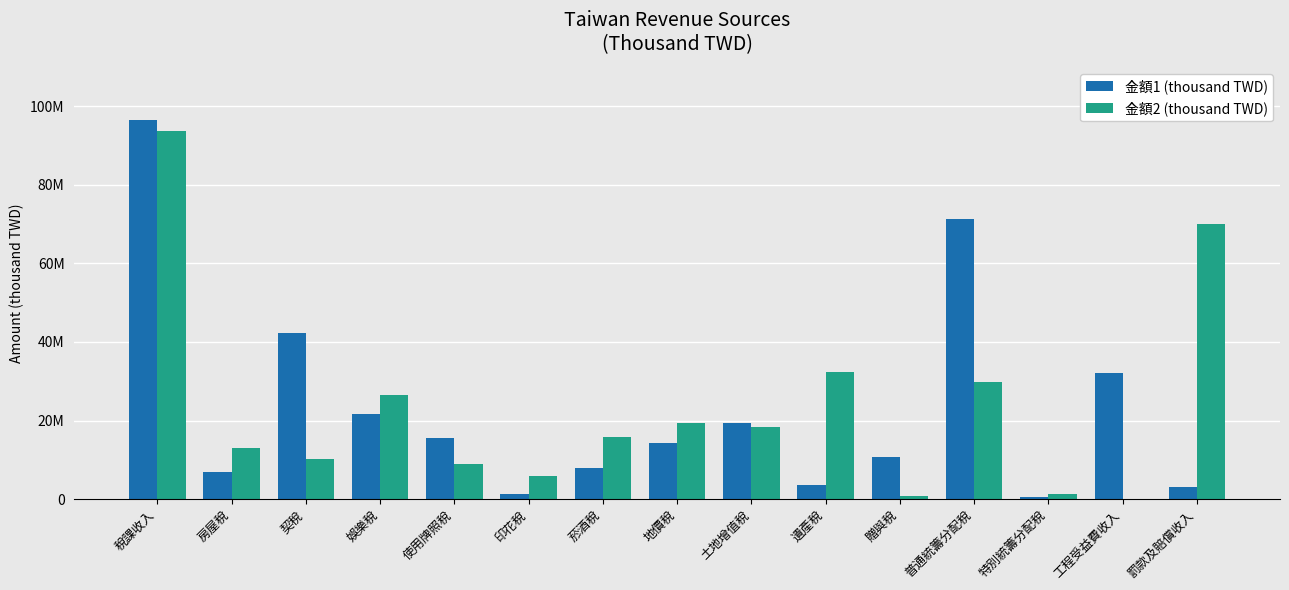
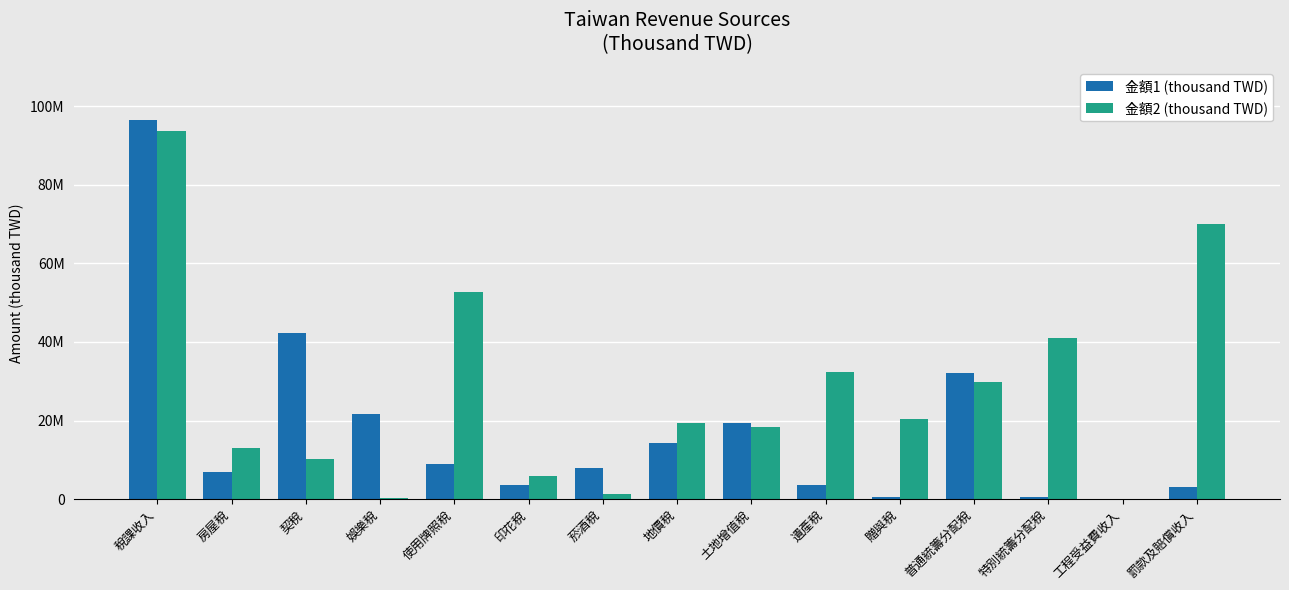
  {
    "金額1 (thousand TWD)": {
      "稅課收入": 96000000,
      "房屋稅": 7000000,
      "契稅": 42000000,
      "娛樂稅": 22000000,
-     "使用牌照稅": 16000000,
-     "印花稅": 1000000,
+     "使用牌照稅": 9000000,
+     "印花稅": 4000000,
      "菸酒稅": 8000000,
      "地價稅": 14000000,
      "土地增值稅": 20000000,
      "遺產稅": 4000000,
-     "贈與稅": 11000000,
-     "普通統籌分配稅": 71000000,
+     "贈與稅": 1000000,
+     "普通統籌分配稅": 32000000,
      "特別統籌分配稅": 1000000,
-     "工程受益費收入": 32000000,
+     "工程受益費收入": 0,
      "罰款及賠償收入": 3000000
    },
    "金額2 (thousand TWD)": {
      "稅課收入": 94000000,
      "房屋稅": 13000000,
      "契稅": 10000000,
-     "娛樂稅": 26000000,
-     "使用牌照稅": 9000000,
+     "娛樂稅": 0,
+     "使用牌照稅": 53000000,
      "印花稅": 6000000,
-     "菸酒稅": 16000000,
+     "菸酒稅": 1000000,
      "地價稅": 19000000,
      "土地增值稅": 18000000,
      "遺產稅": 32000000,
-     "贈與稅": 1000000,
+     "贈與稅": 20000000,
      "普通統籌分配稅": 30000000,
-     "特別統籌分配稅": 1000000,
+     "特別統籌分配稅": 41000000,
      "罰款及賠償收入": 70000000
    }
  }
